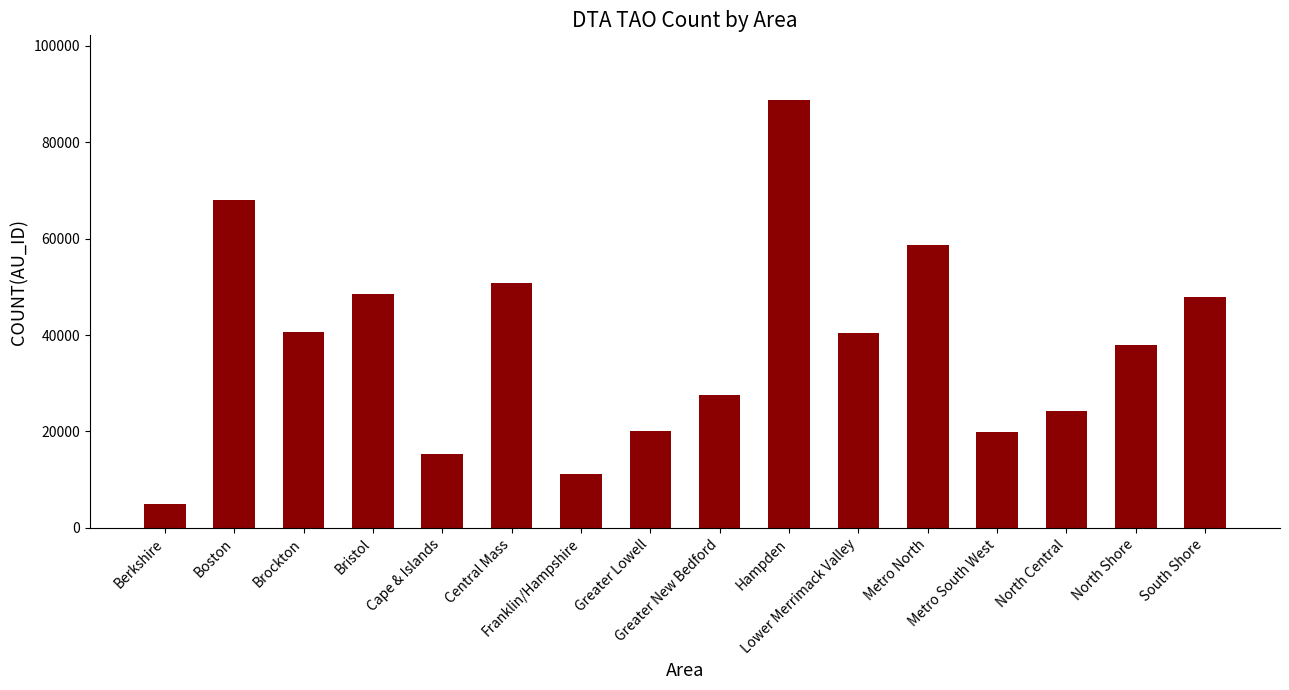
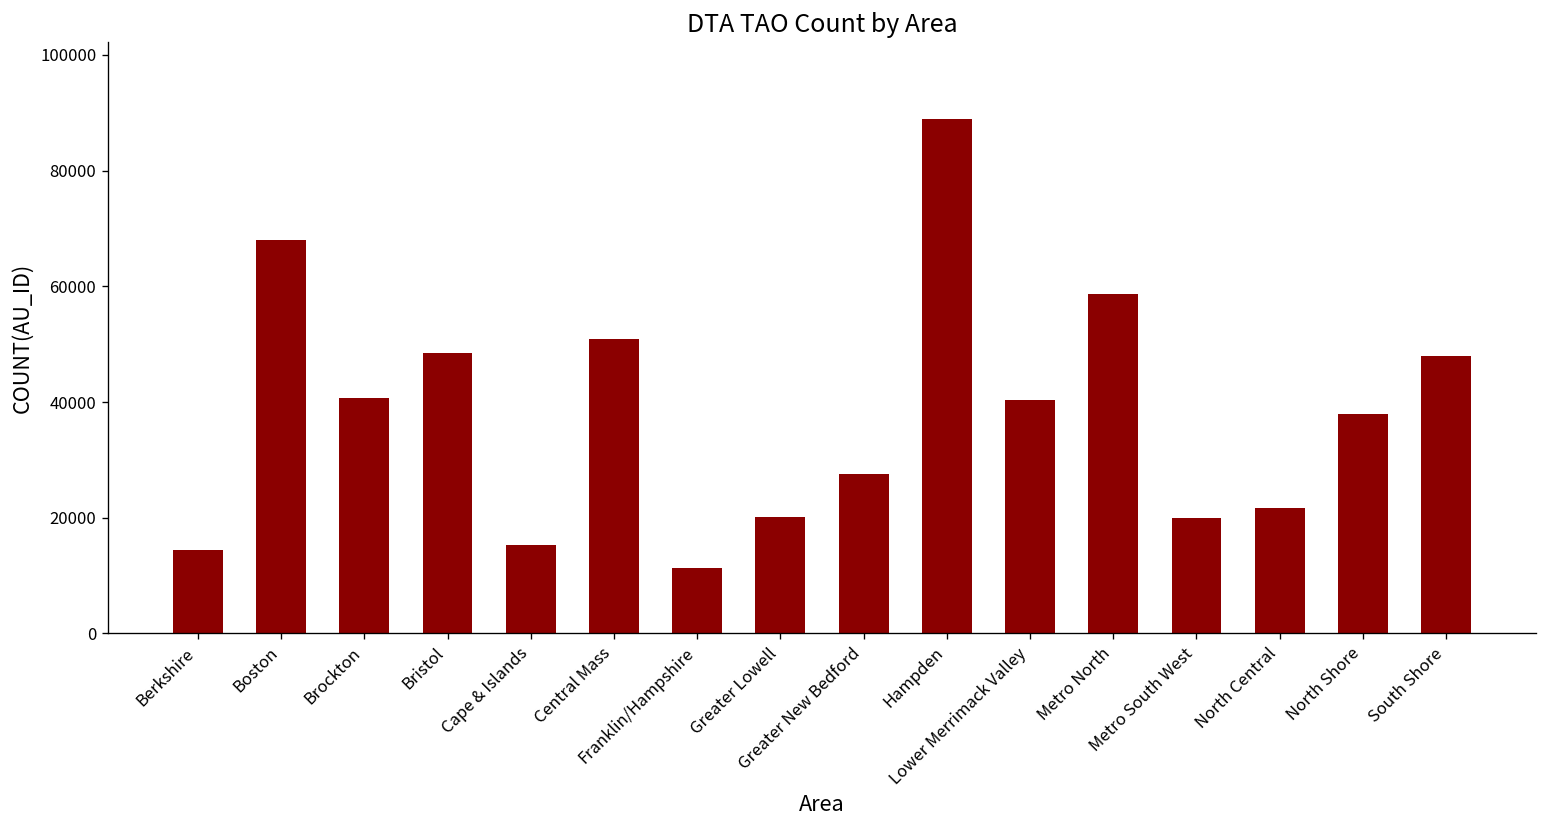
  {
-   "Berkshire": 5000,
+   "Berkshire": 14000,
    "Boston": 68000,
    "Brockton": 41000,
    "Bristol": 49000,
    "Cape & Islands": 15000,
    "Central Mass": 51000,
    "Franklin/Hampshire": 11000,
    "Greater Lowell": 20000,
    "Greater New Bedford": 28000,
    "Hampden": 89000,
    "Lower Merrimack Valley": 40000,
    "Metro North": 59000,
    "Metro South West": 20000,
-   "North Central": 24000,
+   "North Central": 22000,
    "North Shore": 38000,
    "South Shore": 48000
  }
